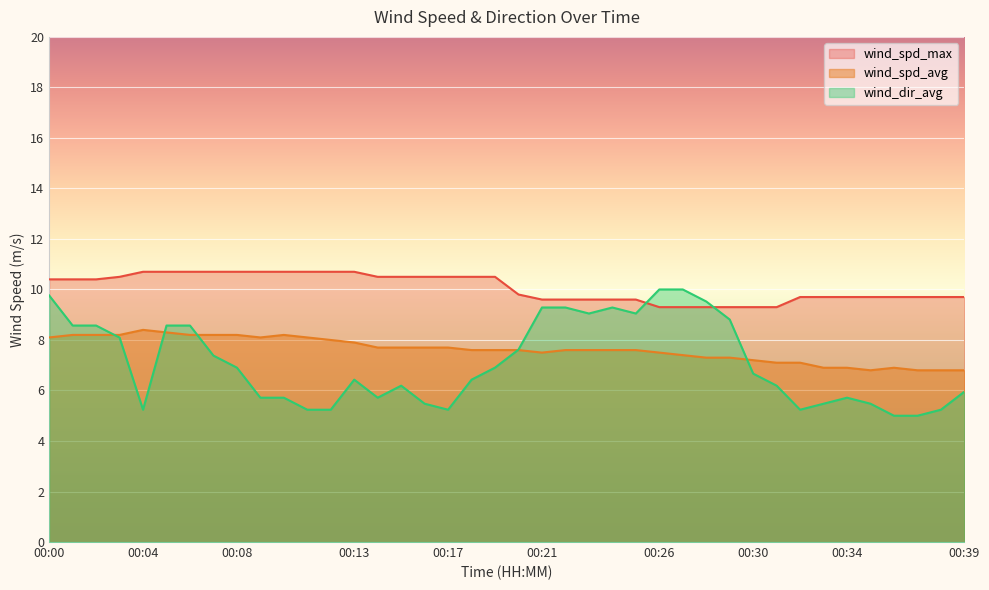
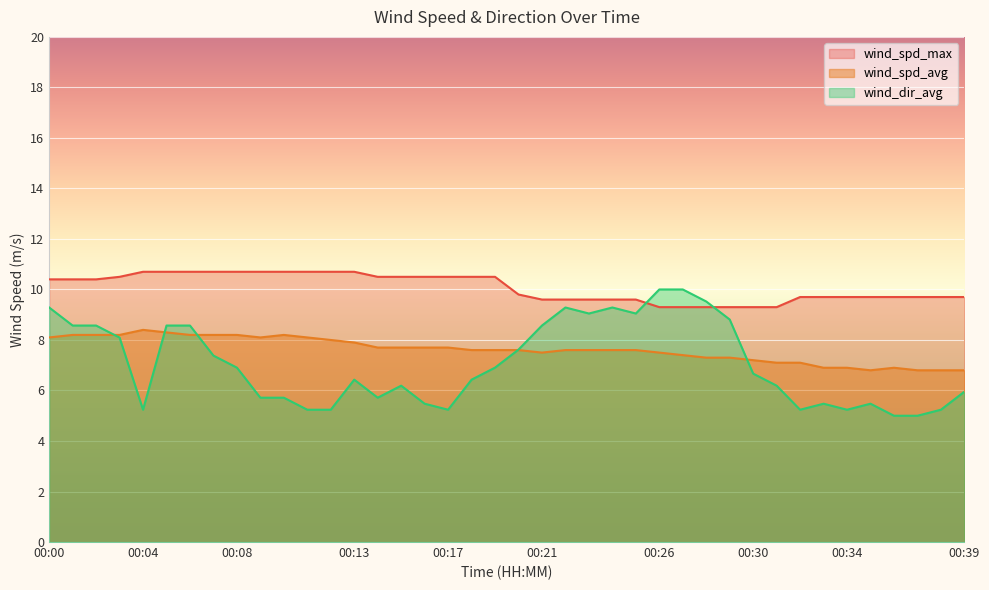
  {
    "wind_dir_avg": {
-     "00:00": 9.8,
+     "00:00": 9.3,
      "00:04": 5.2,
      "00:08": 6.9,
      "00:13": 6.4,
      "00:17": 5.2,
-     "00:21": 9.3,
+     "00:21": 8.6,
      "00:26": 10.0,
      "00:30": 6.7,
-     "00:34": 5.7,
+     "00:34": 5.2,
      "00:39": 6.0
    }
  }
